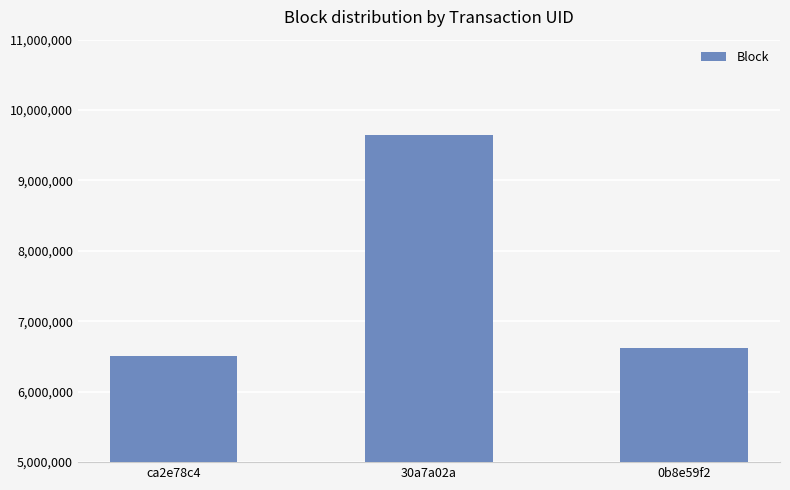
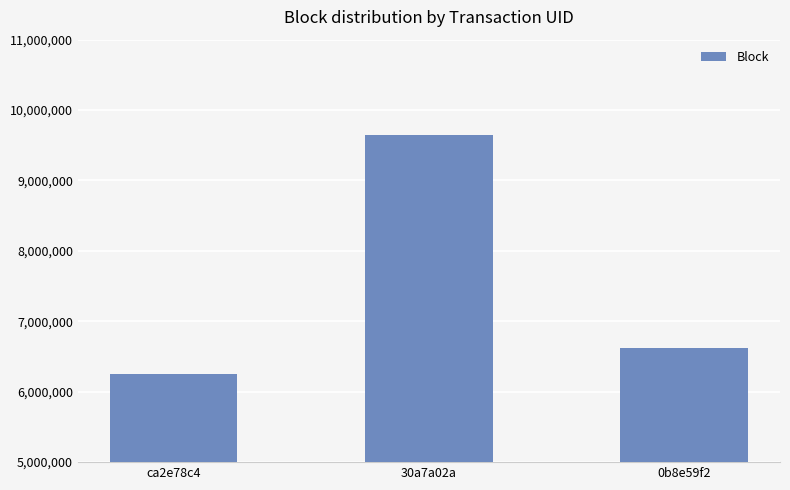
  {
-   "ca2e78c4": "6,500,000",
+   "ca2e78c4": "6,300,000",
    "30a7a02a": "9,600,000",
    "0b8e59f2": "6,600,000"
  }
